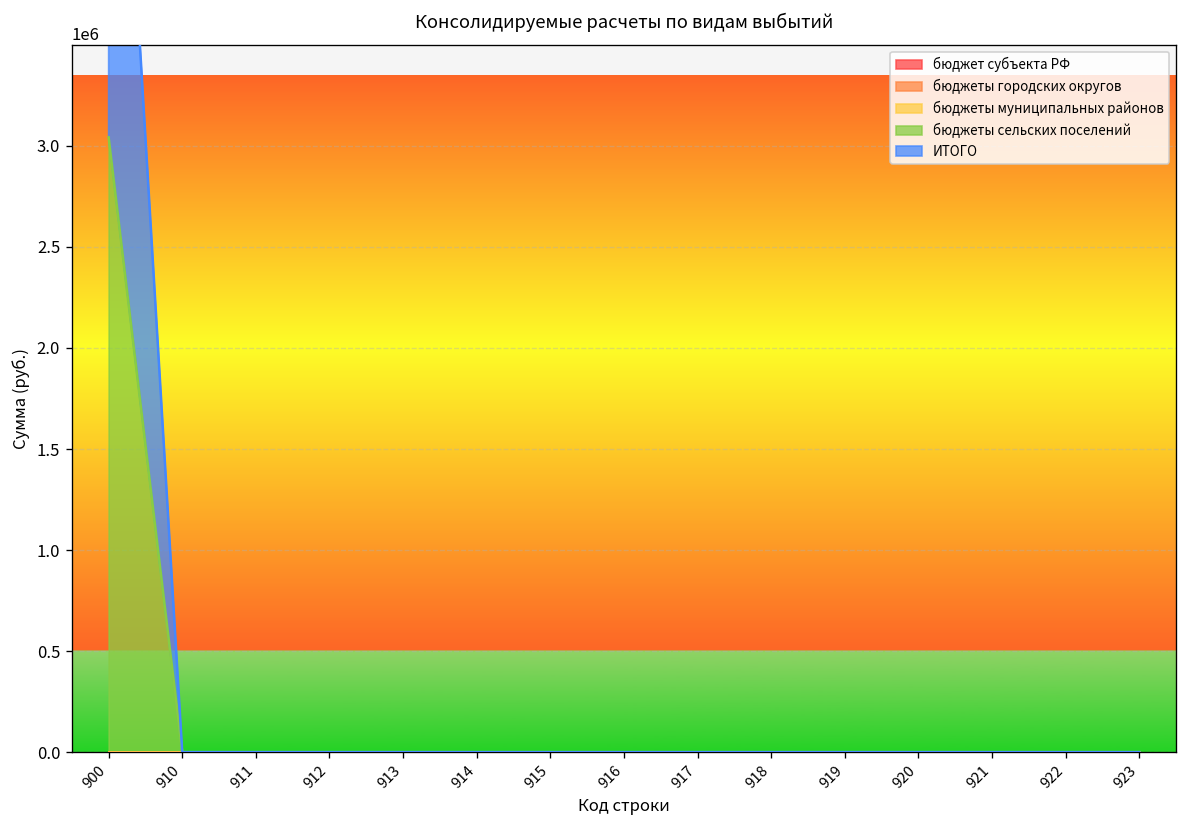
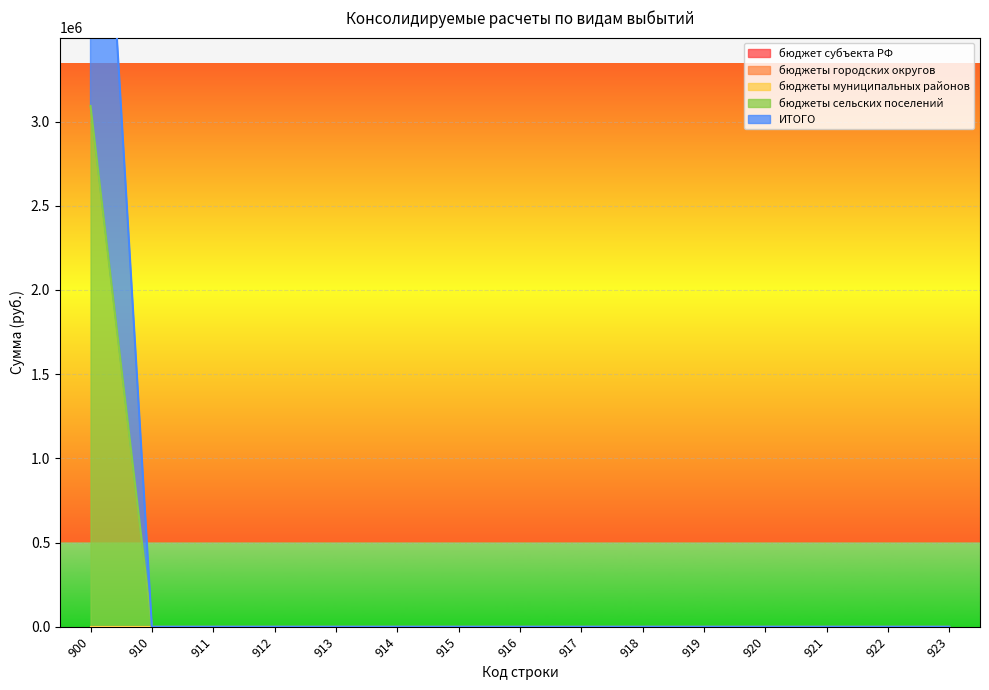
  {
    "бюджеты муниципальных районов": {
      "900": 0
    },
    "бюджеты сельских поселений": {
-     "900": 3040000
+     "900": 3090000
    }
  }
